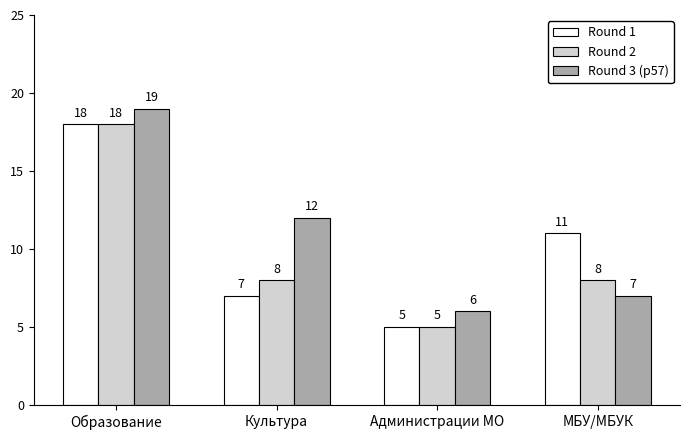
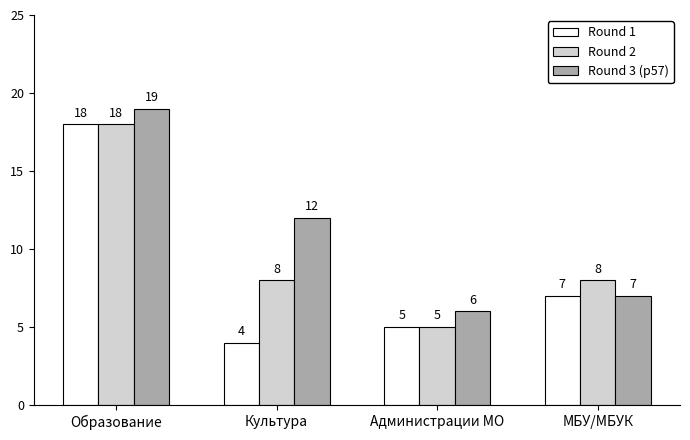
  {
    "Round 1": {
      "Образование": 18,
-     "Культура": 7,
+     "Культура": 4,
      "Администрации МО": 5,
-     "МБУ/МБУК": 11
+     "МБУ/МБУК": 7
    },
    "Round 2": {
      "Образование": 18,
      "Культура": 8,
      "Администрации МО": 5,
      "МБУ/МБУК": 8
    },
    "Round 3 (p57)": {
      "Образование": 19,
      "Культура": 12,
      "Администрации МО": 6,
      "МБУ/МБУК": 7
    }
  }
